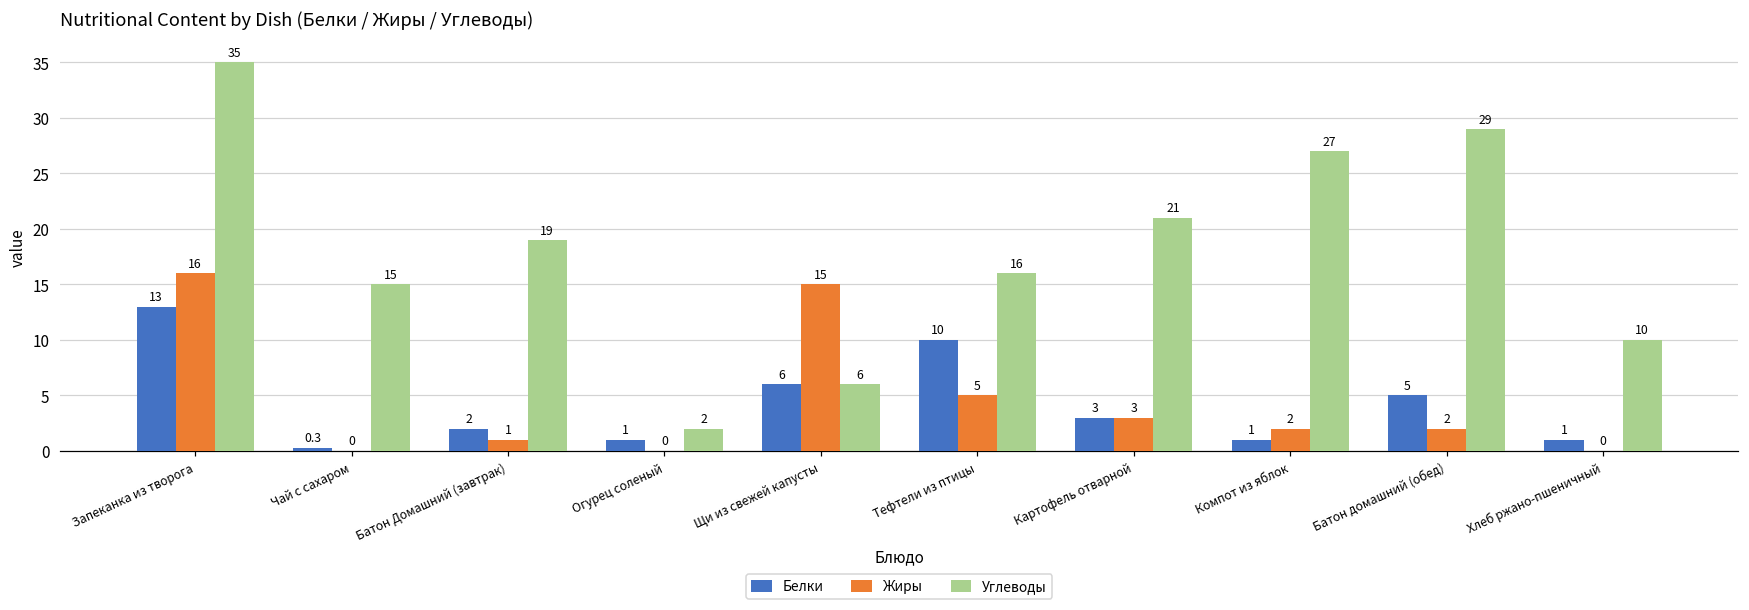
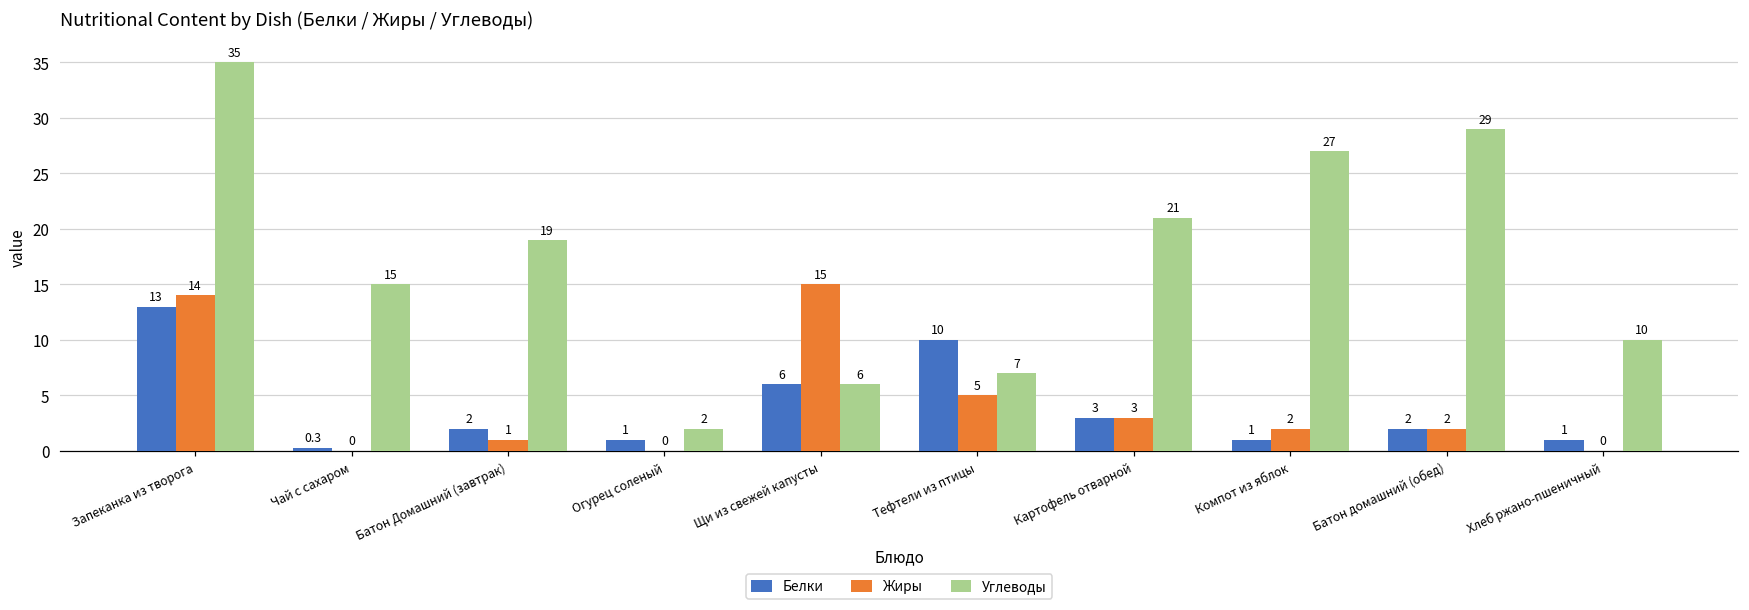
  {
    "Белки": {
      "Запеканка из творога": 13,
      "Чай с сахаром": 0.3,
      "Батон Домашний (завтрак)": 2,
      "Огурец соленый": 1,
      "Щи из свежей капусты": 6,
      "Тефтели из птицы": 10,
      "Картофель отварной": 3,
      "Компот из яблок": 1,
-     "Батон домашний (обед)": 5,
+     "Батон домашний (обед)": 2,
      "Хлеб ржано-пшеничный": 1
    },
    "Жиры": {
-     "Запеканка из творога": 16,
+     "Запеканка из творога": 14,
      "Чай с сахаром": 0,
      "Батон Домашний (завтрак)": 1,
      "Огурец соленый": 0,
      "Щи из свежей капусты": 15,
      "Тефтели из птицы": 5,
      "Картофель отварной": 3,
      "Компот из яблок": 2,
      "Батон домашний (обед)": 2,
      "Хлеб ржано-пшеничный": 0
    },
    "Углеводы": {
      "Запеканка из творога": 35,
      "Чай с сахаром": 15,
      "Батон Домашний (завтрак)": 19,
      "Огурец соленый": 2,
      "Щи из свежей капусты": 6,
-     "Тефтели из птицы": 16,
+     "Тефтели из птицы": 7,
      "Картофель отварной": 21,
      "Компот из яблок": 27,
      "Батон домашний (обед)": 29,
      "Хлеб ржано-пшеничный": 10
    }
  }
